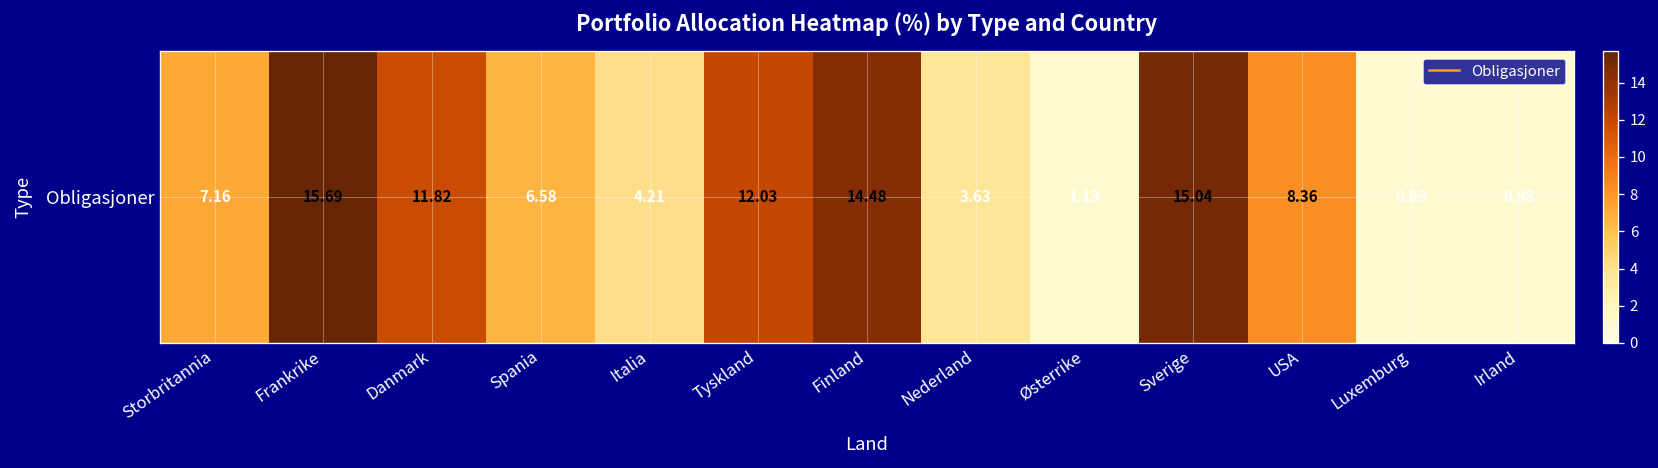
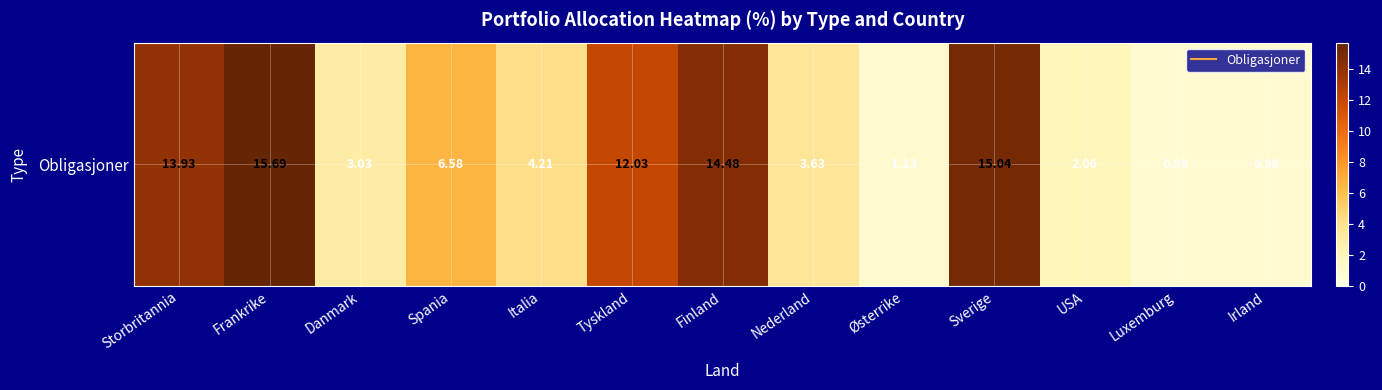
  {
    "Obligasjoner": {
-     "Storbritannia": 7.16,
+     "Storbritannia": 13.93,
      "Frankrike": 15.69,
-     "Danmark": 11.82,
+     "Danmark": 3.03,
      "Spania": 6.58,
      "Italia": 4.21,
      "Tyskland": 12.03,
      "Finland": 14.48,
      "Nederland": 3.63,
      "Østerrike": 1.13,
      "Sverige": 15.04,
-     "USA": 8.36
+     "USA": 2.06
    }
  }
